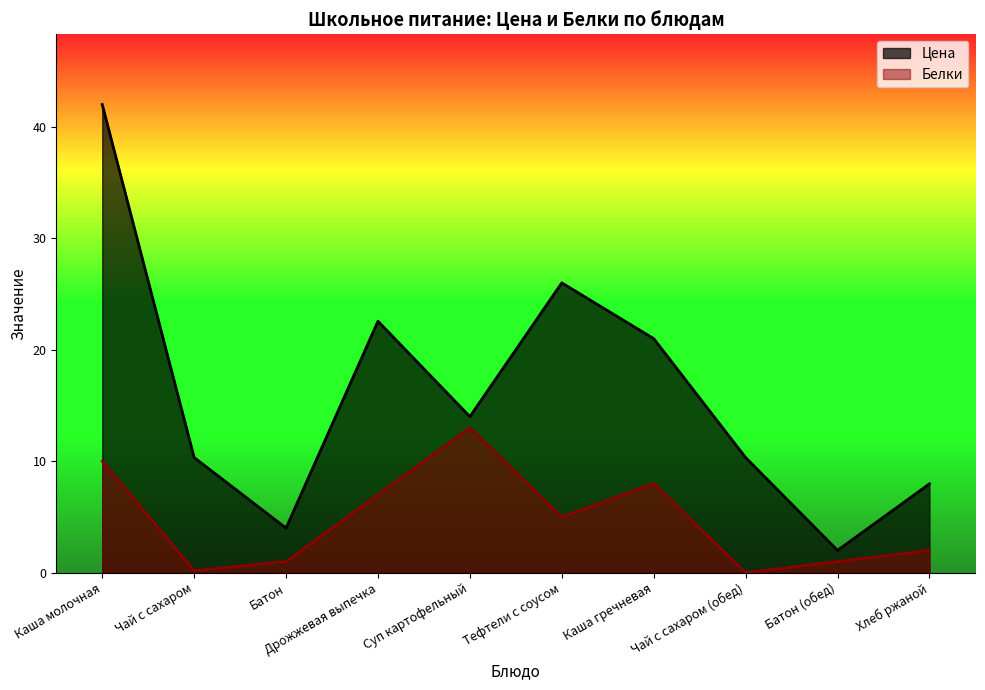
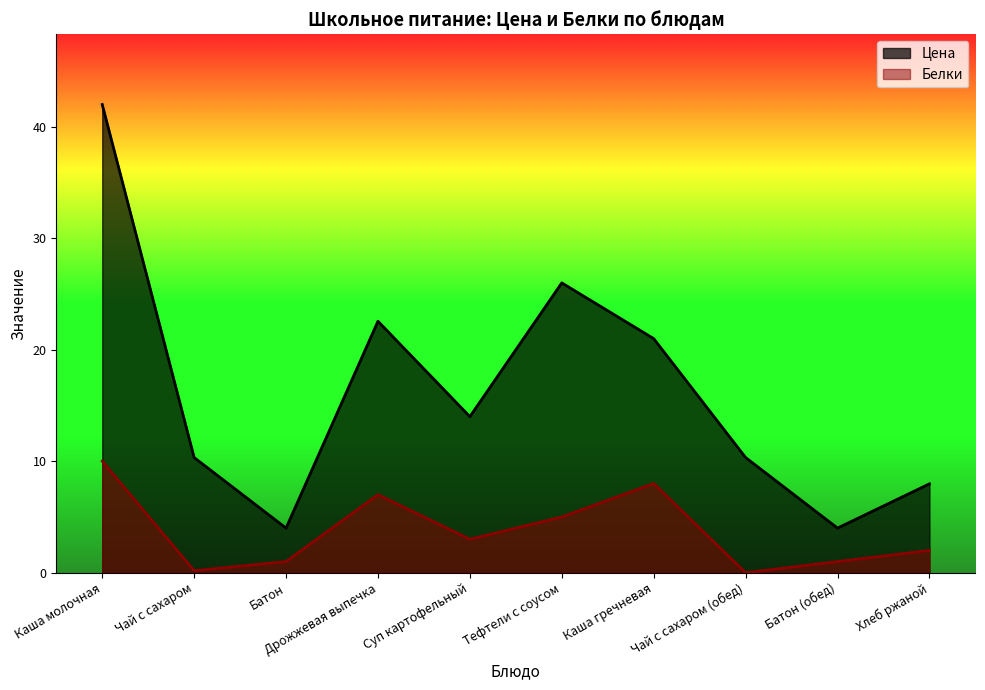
  {
    "Цена": {
      "Каша молочная": 42,
      "Чай с сахаром": 10.3,
      "Батон": 4,
      "Дрожжевая выпечка": 22.6,
      "Суп картофельный": 14,
      "Тефтели с соусом": 26,
      "Каша гречневая": 21,
      "Чай с сахаром (обед)": 10.3,
-     "Батон (обед)": 2,
+     "Батон (обед)": 4,
      "Хлеб ржаной": 8
    },
    "Белки": {
      "Каша молочная": 10,
      "Чай с сахаром": 0,
      "Батон": 1,
      "Дрожжевая выпечка": 7,
-     "Суп картофельный": 13,
+     "Суп картофельный": 3,
      "Тефтели с соусом": 5,
      "Каша гречневая": 8,
      "Чай с сахаром (обед)": 0,
      "Батон (обед)": 1,
      "Хлеб ржаной": 2
    }
  }
